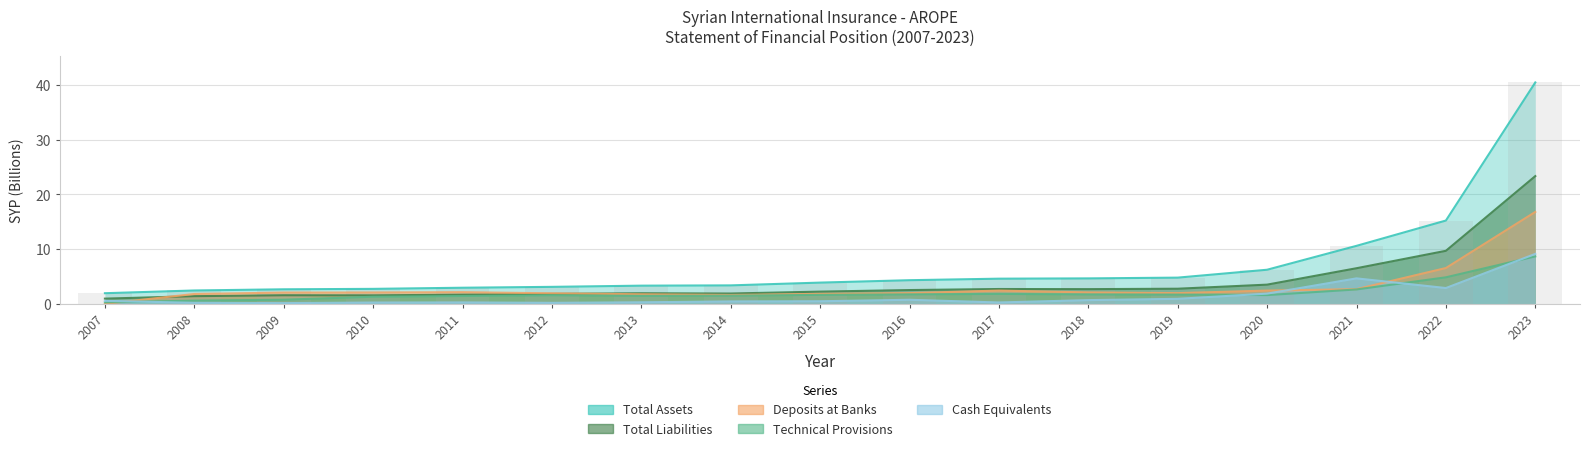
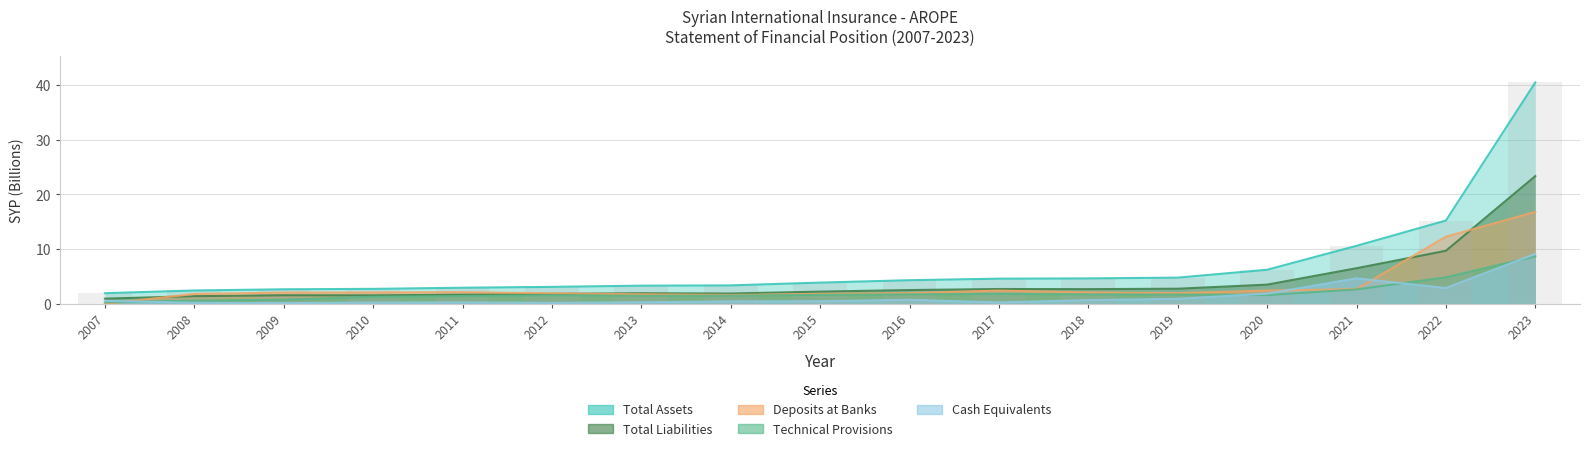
  {
    "Deposits at Banks": {
      "2009": 2,
      "2010": 2,
      "2020": 2,
-     "2022": 7,
+     "2022": 12,
      "2023": 17
    }
  }
